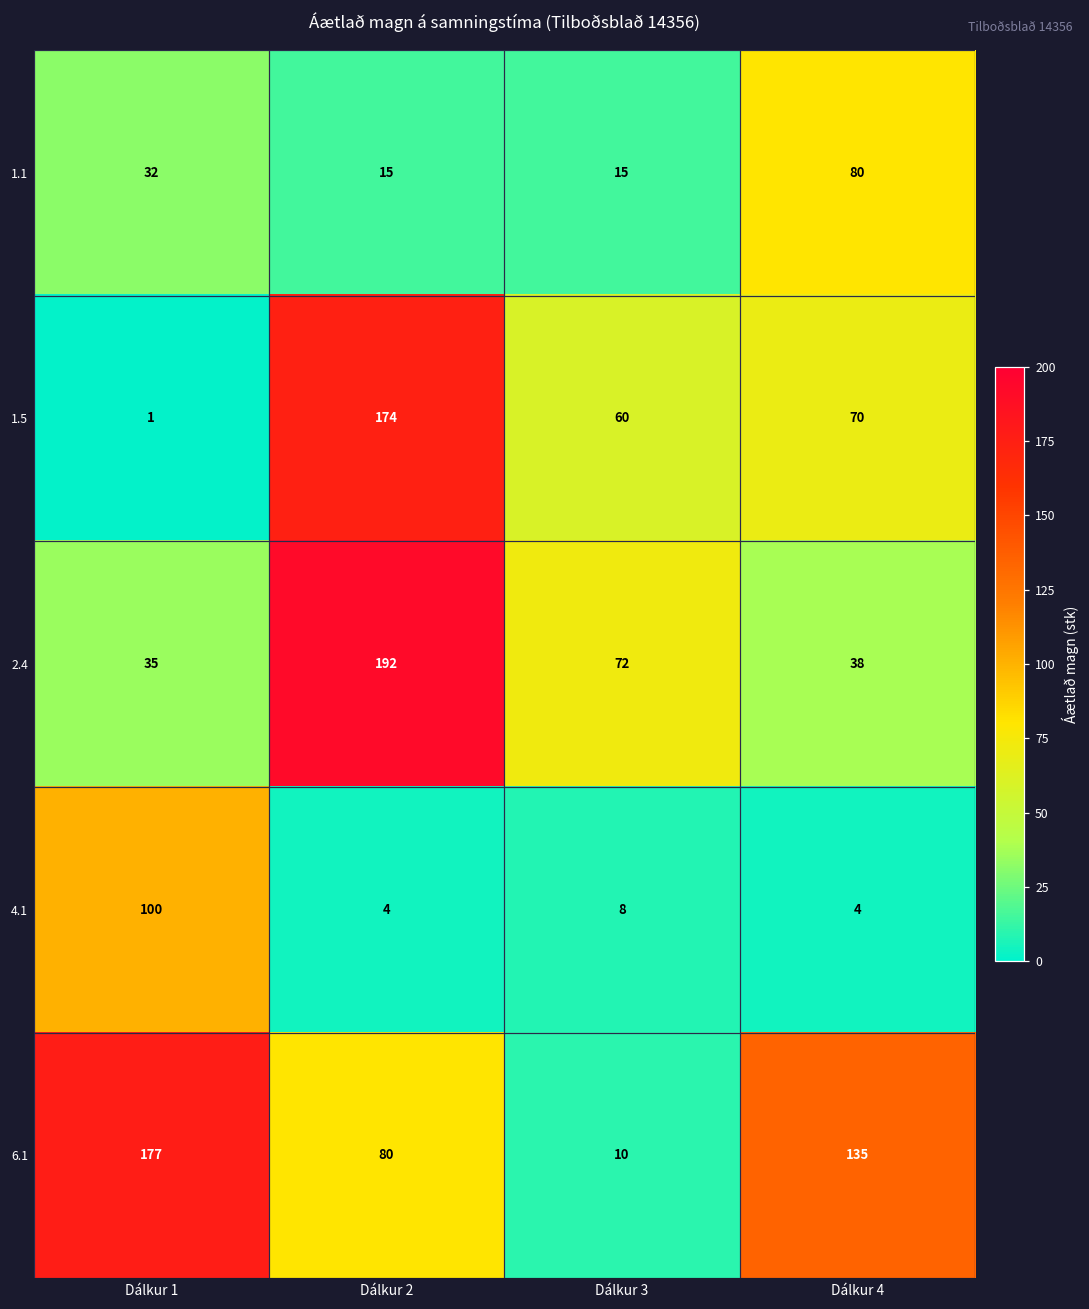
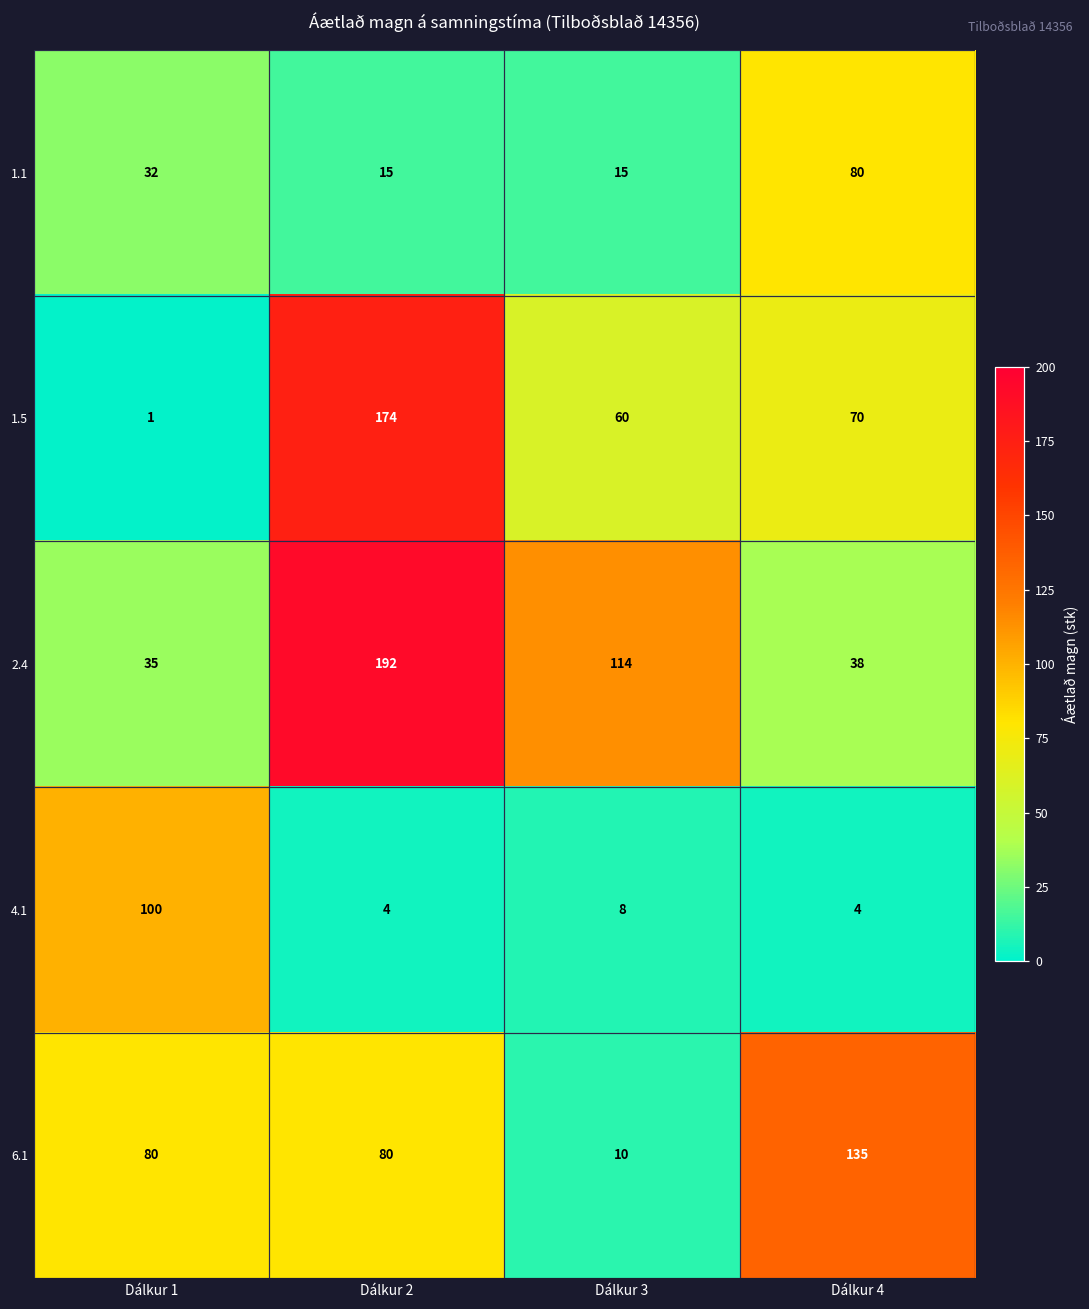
  {
    "1.1": {
      "Dálkur 1": 32,
      "Dálkur 2": 15,
      "Dálkur 3": 15,
      "Dálkur 4": 80
    },
    "1.5": {
      "Dálkur 1": 1,
      "Dálkur 2": 174,
      "Dálkur 3": 60,
      "Dálkur 4": 70
    },
    "2.4": {
      "Dálkur 1": 35,
      "Dálkur 2": 192,
-     "Dálkur 3": 72,
+     "Dálkur 3": 114,
      "Dálkur 4": 38
    },
    "4.1": {
      "Dálkur 1": 100,
      "Dálkur 2": 4,
      "Dálkur 3": 8,
      "Dálkur 4": 4
    },
    "6.1": {
-     "Dálkur 1": 177,
+     "Dálkur 1": 80,
      "Dálkur 2": 80,
      "Dálkur 3": 10,
      "Dálkur 4": 135
    }
  }
